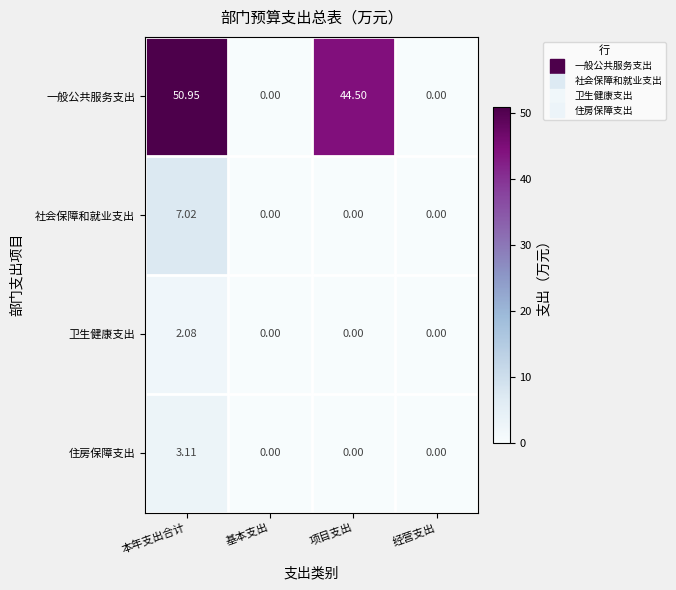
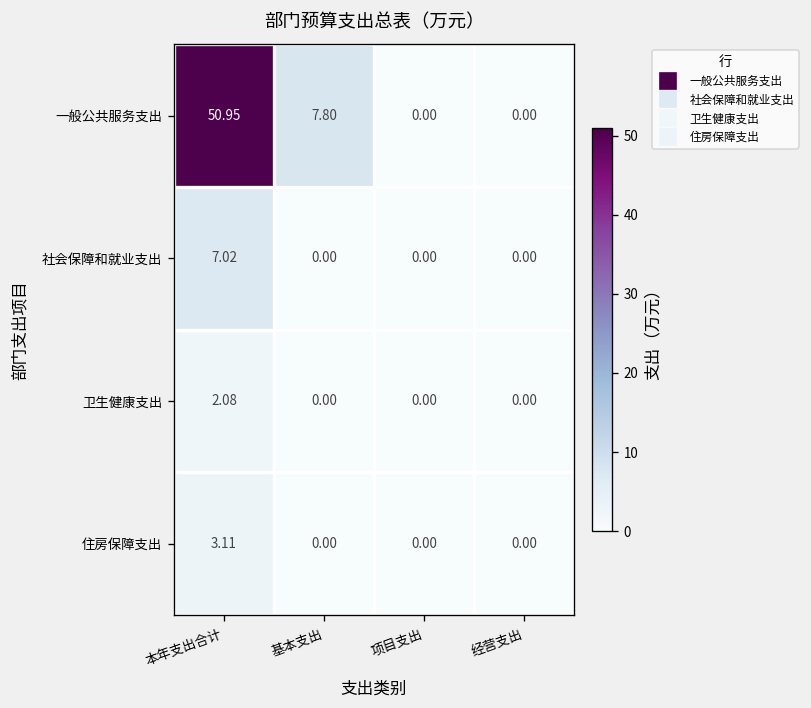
  {
    "一般公共服务支出": {
      "本年支出合计": 50.95,
-     "基本支出": 0.00,
-     "项目支出": 44.50,
+     "基本支出": 7.80,
+     "项目支出": 0.00,
      "经营支出": 0.00
    },
    "社会保障和就业支出": {
      "本年支出合计": 7.02,
      "基本支出": 0.00,
      "项目支出": 0.00,
      "经营支出": 0.00
    },
    "卫生健康支出": {
      "本年支出合计": 2.08,
      "基本支出": 0.00,
      "项目支出": 0.00,
      "经营支出": 0.00
    },
    "住房保障支出": {
      "本年支出合计": 3.11,
      "基本支出": 0.00,
      "项目支出": 0.00,
      "经营支出": 0.00
    }
  }
